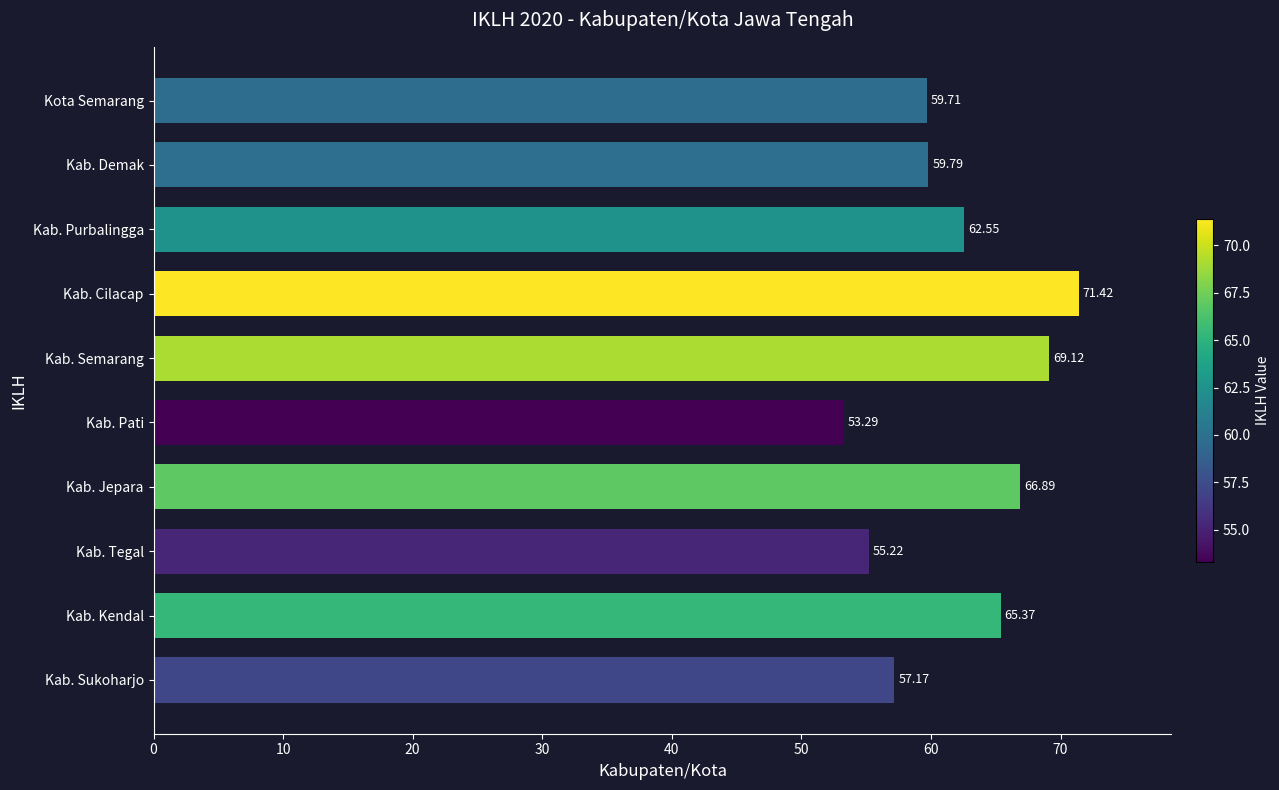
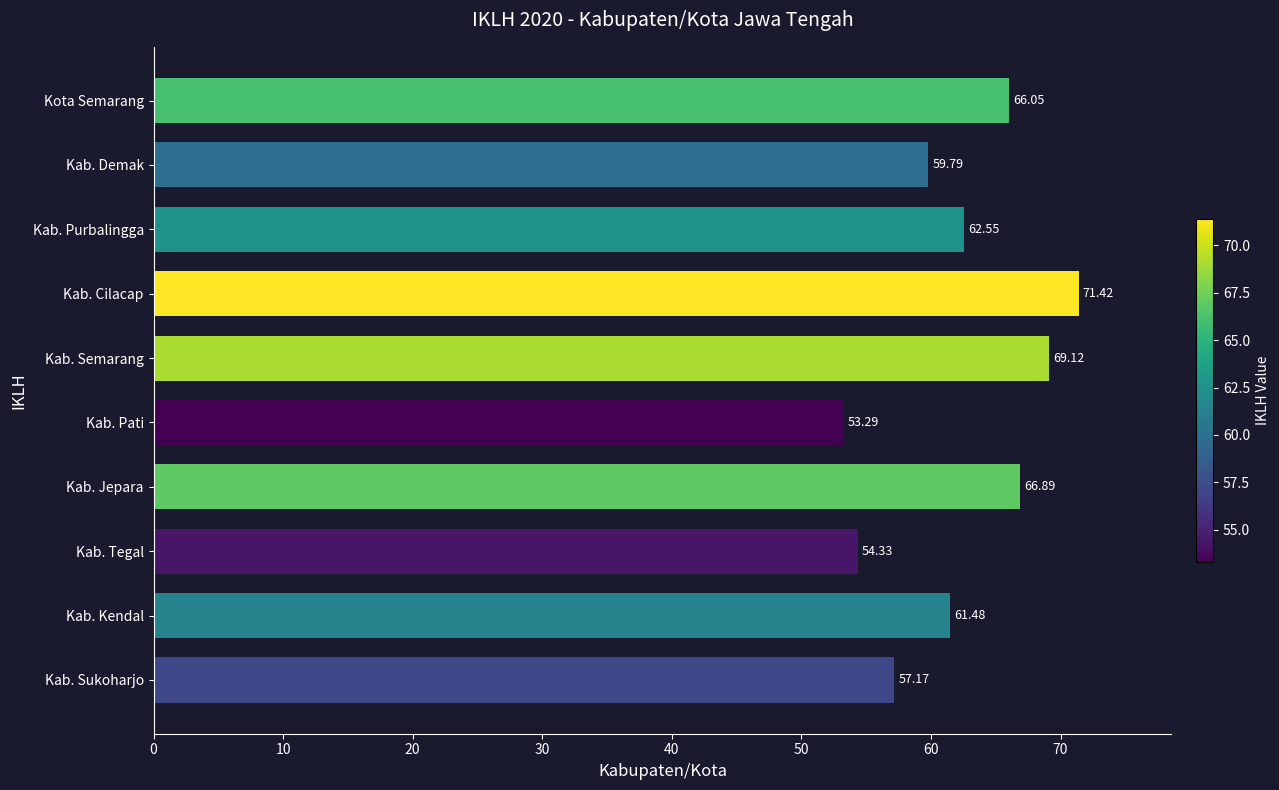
  {
-   "Kota Semarang": 59.71,
+   "Kota Semarang": 66.05,
    "Kab. Demak": 59.79,
    "Kab. Purbalingga": 62.55,
    "Kab. Cilacap": 71.42,
    "Kab. Semarang": 69.12,
    "Kab. Pati": 53.29,
    "Kab. Jepara": 66.89,
-   "Kab. Tegal": 55.22,
-   "Kab. Kendal": 65.37,
+   "Kab. Tegal": 54.33,
+   "Kab. Kendal": 61.48,
    "Kab. Sukoharjo": 57.17
  }
